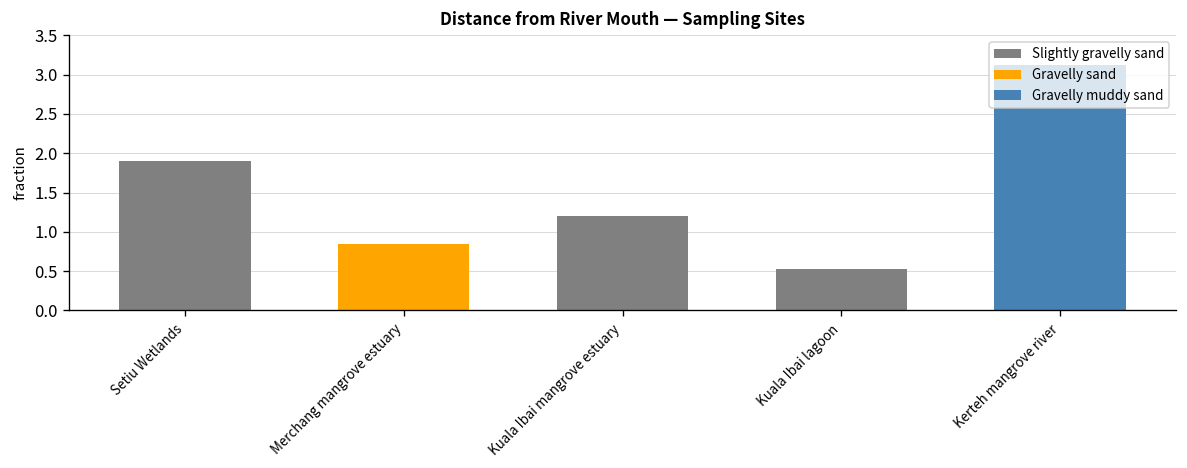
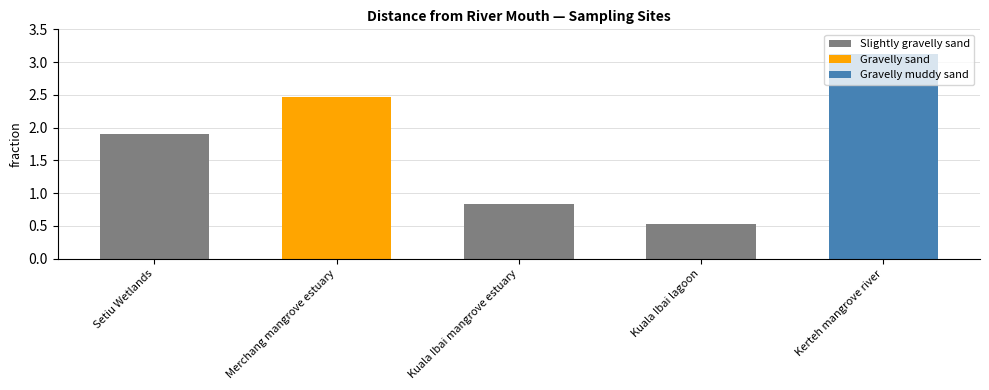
  {
    "Setiu Wetlands": 1.9,
-   "Merchang mangrove estuary": 0.9,
-   "Kuala Ibai mangrove estuary": 1.2,
+   "Merchang mangrove estuary": 2.5,
+   "Kuala Ibai mangrove estuary": 0.8,
    "Kuala Ibai lagoon": 0.5
  }
